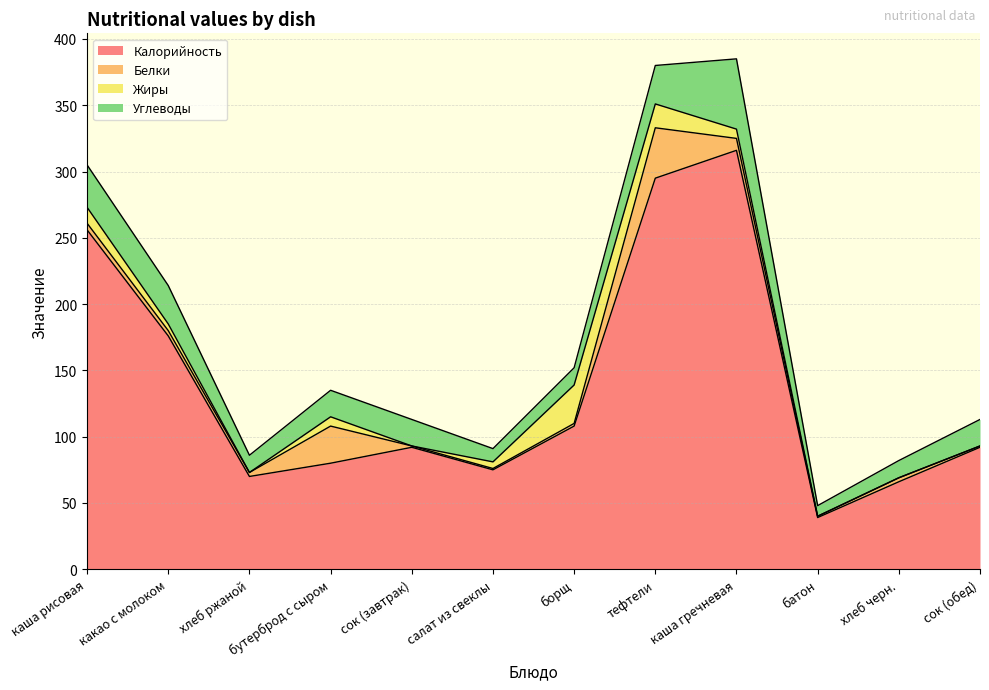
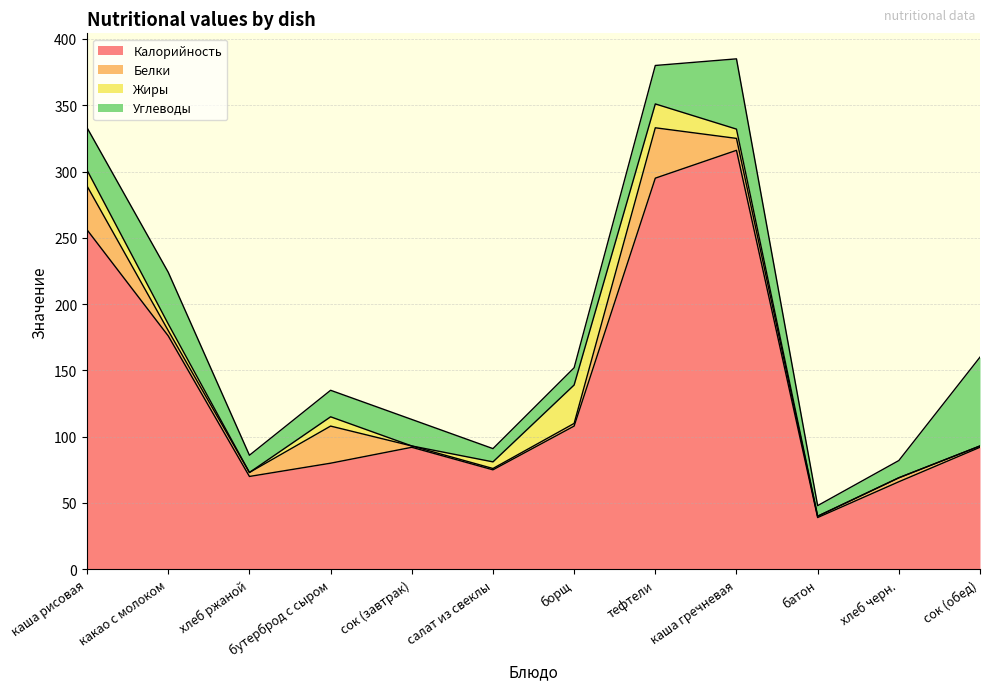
  {
    "Калорийность": {
      "каша рисовая": 256,
      "какао с молоком": 176,
      "хлеб ржаной": 70,
      "бутерброд с сыром": 80,
      "борщ": 108,
      "тефтели": 295,
      "каша гречневая": 316,
      "хлеб черн.": 66
    },
    "Белки": {
-     "каша рисовая": 5,
+     "каша рисовая": 33,
      "какао с молоком": 4,
      "бутерброд с сыром": 28,
      "борщ": 2,
      "тефтели": 38,
      "каша гречневая": 9
    },
    "Жиры": {
      "каша рисовая": 12,
      "какао с молоком": 5,
      "бутерброд с сыром": 7,
      "салат из свеклы": 5,
      "борщ": 29,
      "тефтели": 18,
      "каша гречневая": 7
    },
    "Углеводы": {
      "каша рисовая": 32,
-     "какао с молоком": 29,
+     "какао с молоком": 39,
      "хлеб ржаной": 13,
      "бутерброд с сыром": 20,
      "сок (завтрак)": 20,
      "салат из свеклы": 10,
      "борщ": 13,
      "тефтели": 29,
      "каша гречневая": 53,
      "батон": 8,
      "хлеб черн.": 13,
-     "сок (обед)": 20
+     "сок (обед)": 67
    }
  }
